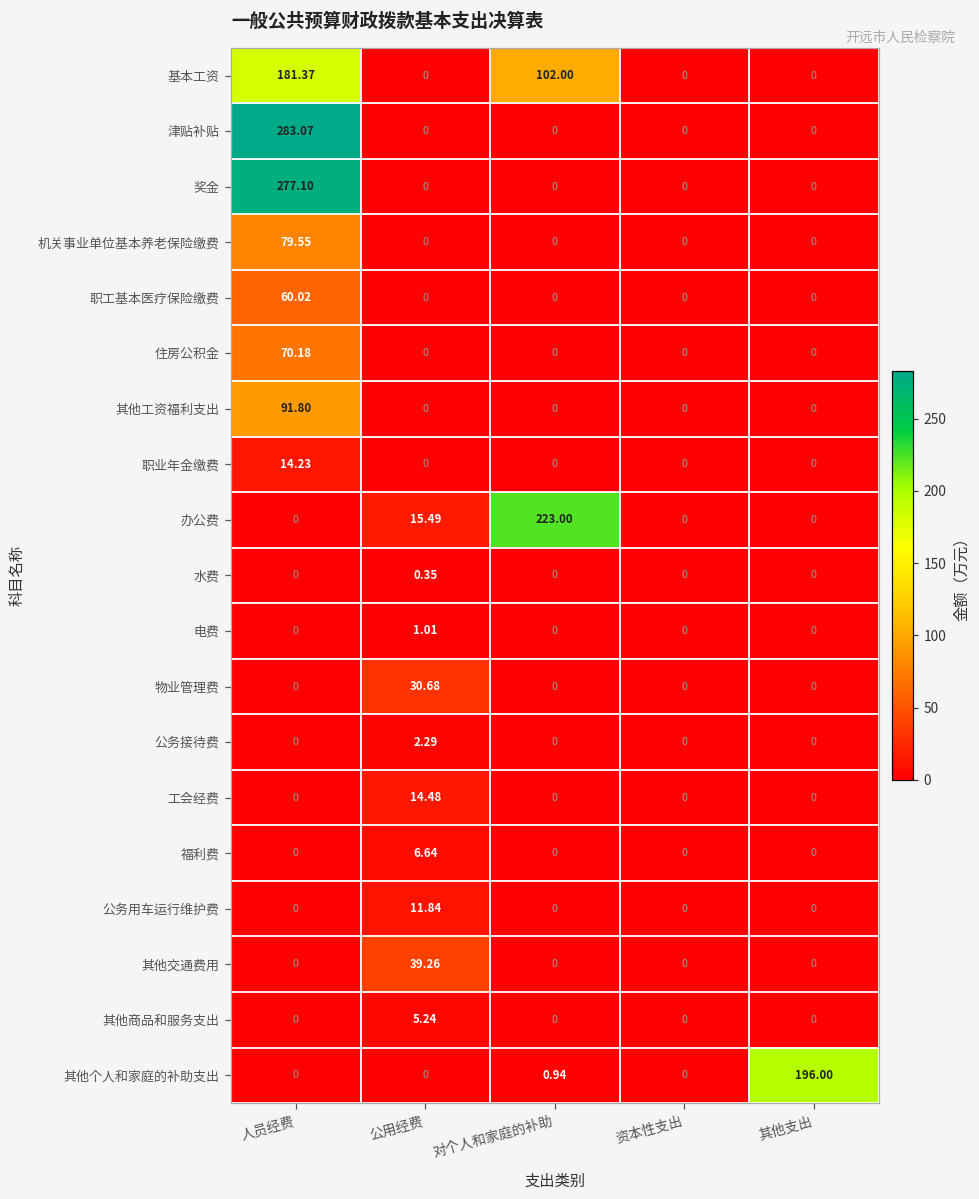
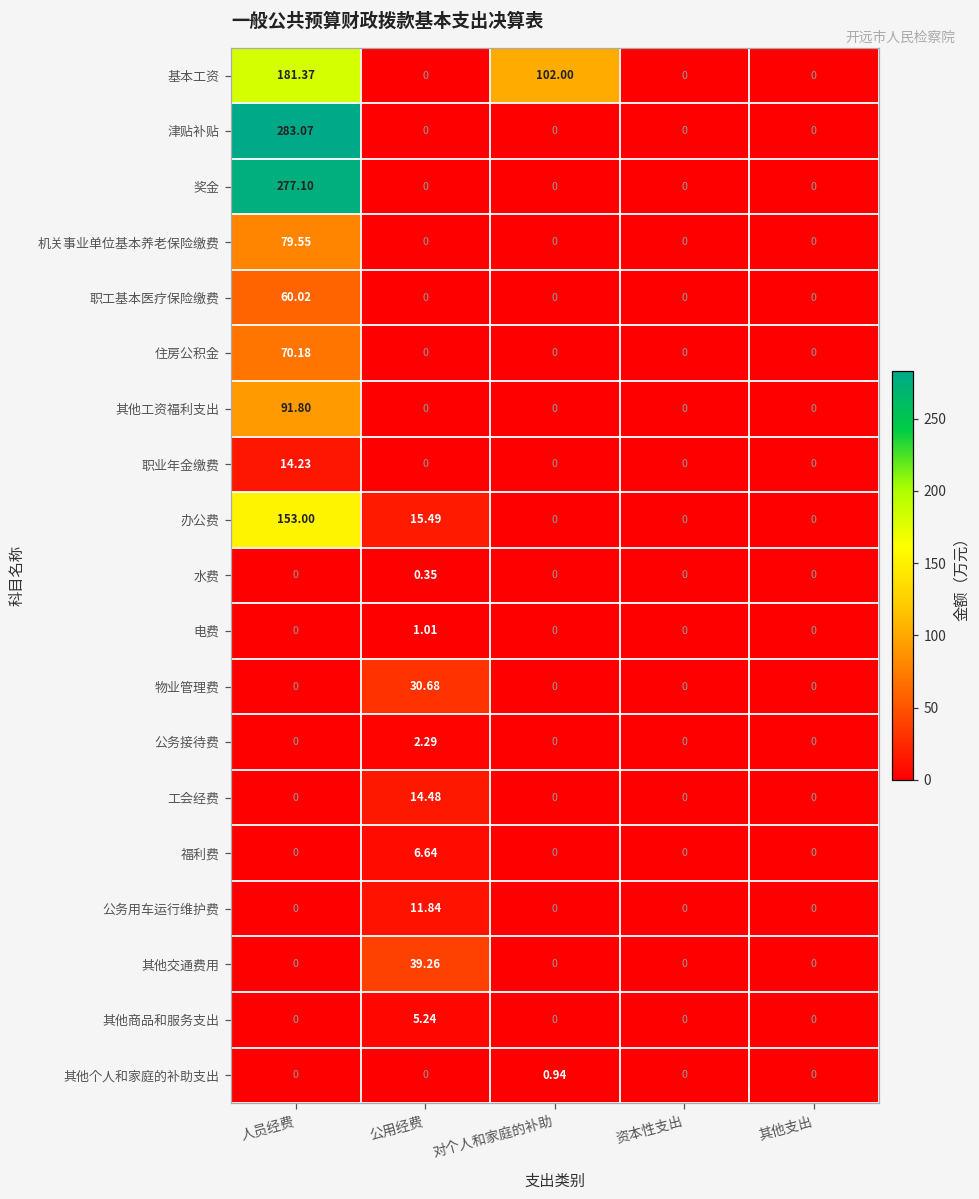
  {
    "基本工资": {
      "人员经费": 181.37,
      "公用经费": 0,
      "对个人和家庭的补助": 102.00,
      "资本性支出": 0,
      "其他支出": 0
    },
    "津贴补贴": {
      "人员经费": 283.07,
      "公用经费": 0,
      "对个人和家庭的补助": 0,
      "资本性支出": 0,
      "其他支出": 0
    },
    "奖金": {
      "人员经费": 277.10,
      "公用经费": 0,
      "对个人和家庭的补助": 0,
      "资本性支出": 0,
      "其他支出": 0
    },
    "机关事业单位基本养老保险缴费": {
      "人员经费": 79.55,
      "公用经费": 0,
      "对个人和家庭的补助": 0,
      "资本性支出": 0,
      "其他支出": 0
    },
    "职工基本医疗保险缴费": {
      "人员经费": 60.02,
      "公用经费": 0,
      "对个人和家庭的补助": 0,
      "资本性支出": 0,
      "其他支出": 0
    },
    "住房公积金": {
      "人员经费": 70.18,
      "公用经费": 0,
      "对个人和家庭的补助": 0,
      "资本性支出": 0,
      "其他支出": 0
    },
    "其他工资福利支出": {
      "人员经费": 91.80,
      "公用经费": 0,
      "对个人和家庭的补助": 0,
      "资本性支出": 0,
      "其他支出": 0
    },
    "职业年金缴费": {
      "人员经费": 14.23,
      "公用经费": 0,
      "对个人和家庭的补助": 0,
      "资本性支出": 0,
      "其他支出": 0
    },
    "办公费": {
-     "人员经费": 0,
+     "人员经费": 153.00,
      "公用经费": 15.49,
-     "对个人和家庭的补助": 223.00,
+     "对个人和家庭的补助": 0,
      "资本性支出": 0,
      "其他支出": 0
    },
    "水费": {
      "人员经费": 0,
      "公用经费": 0.35,
      "对个人和家庭的补助": 0,
      "资本性支出": 0,
      "其他支出": 0
    },
    "电费": {
      "人员经费": 0,
      "公用经费": 1.01,
      "对个人和家庭的补助": 0,
      "资本性支出": 0,
      "其他支出": 0
    },
    "物业管理费": {
      "人员经费": 0,
      "公用经费": 30.68,
      "对个人和家庭的补助": 0,
      "资本性支出": 0,
      "其他支出": 0
    },
    "公务接待费": {
      "人员经费": 0,
      "公用经费": 2.29,
      "对个人和家庭的补助": 0,
      "资本性支出": 0,
      "其他支出": 0
    },
    "工会经费": {
      "人员经费": 0,
      "公用经费": 14.48,
      "对个人和家庭的补助": 0,
      "资本性支出": 0,
      "其他支出": 0
    },
    "福利费": {
      "人员经费": 0,
      "公用经费": 6.64,
      "对个人和家庭的补助": 0,
      "资本性支出": 0,
      "其他支出": 0
    },
    "公务用车运行维护费": {
      "人员经费": 0,
      "公用经费": 11.84,
      "对个人和家庭的补助": 0,
      "资本性支出": 0,
      "其他支出": 0
    },
    "其他交通费用": {
      "人员经费": 0,
      "公用经费": 39.26,
      "对个人和家庭的补助": 0,
      "资本性支出": 0,
      "其他支出": 0
    },
    "其他商品和服务支出": {
      "人员经费": 0,
      "公用经费": 5.24,
      "对个人和家庭的补助": 0,
      "资本性支出": 0,
      "其他支出": 0
    },
    "其他个人和家庭的补助支出": {
      "人员经费": 0,
      "公用经费": 0,
      "对个人和家庭的补助": 0.94,
      "资本性支出": 0,
-     "其他支出": 196.00
+     "其他支出": 0
    }
  }
